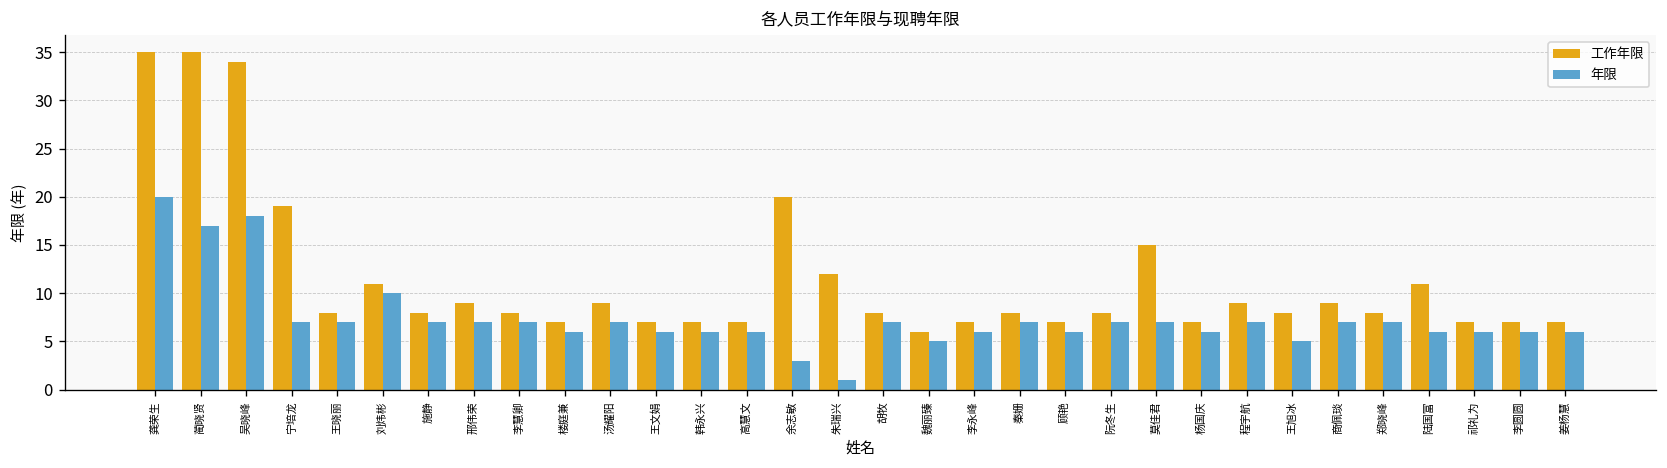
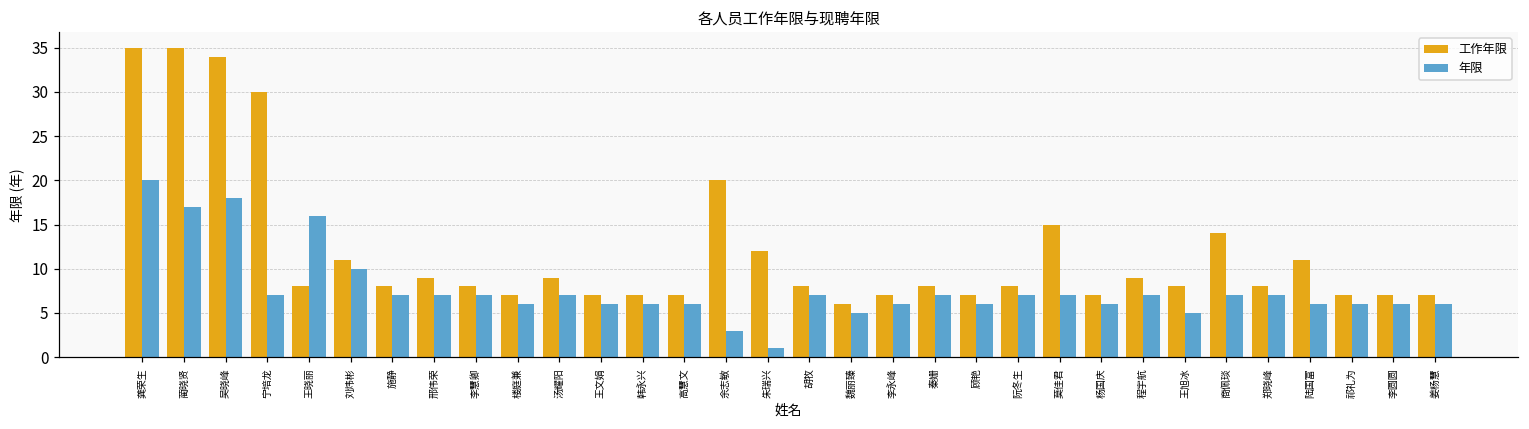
  {
    "工作年限": {
      "龚荣生": 35,
      "蔺晓贤": 35,
      "吴晓峰": 34,
-     "宁培龙": 19,
+     "宁培龙": 30,
      "王晓丽": 8,
      "刘炜彬": 11,
      "施静": 8,
      "邢伟荣": 9,
      "李慧卿": 8,
      "楼庭兼": 7,
      "汤耀阳": 9,
      "王文娟": 7,
      "韩永兴": 7,
      "高慧文": 7,
      "余志敏": 20,
      "朱瑞兴": 12,
      "胡牧": 8,
      "魏丽臻": 6,
      "李永峰": 7,
      "秦姗": 8,
      "顾艳": 7,
      "阮冬生": 8,
      "莫佳君": 15,
      "杨国庆": 7,
      "程宇航": 9,
      "王旭冰": 8,
-     "商佩琰": 9,
+     "商佩琰": 14,
      "郑晓峰": 8,
      "陆国富": 11,
      "祁礼为": 7,
      "李圆圆": 7,
      "姜杨慧": 7
    },
    "年限": {
      "龚荣生": 20,
      "蔺晓贤": 17,
      "吴晓峰": 18,
      "宁培龙": 7,
-     "王晓丽": 7,
+     "王晓丽": 16,
      "刘炜彬": 10,
      "施静": 7,
      "邢伟荣": 7,
      "李慧卿": 7,
      "楼庭兼": 6,
      "汤耀阳": 7,
      "王文娟": 6,
      "韩永兴": 6,
      "高慧文": 6,
      "余志敏": 3,
      "朱瑞兴": 1,
      "胡牧": 7,
      "魏丽臻": 5,
      "李永峰": 6,
      "秦姗": 7,
      "顾艳": 6,
      "阮冬生": 7,
      "莫佳君": 7,
      "杨国庆": 6,
      "程宇航": 7,
      "王旭冰": 5,
      "商佩琰": 7,
      "郑晓峰": 7,
      "陆国富": 6,
      "祁礼为": 6,
      "李圆圆": 6,
      "姜杨慧": 6
    }
  }
